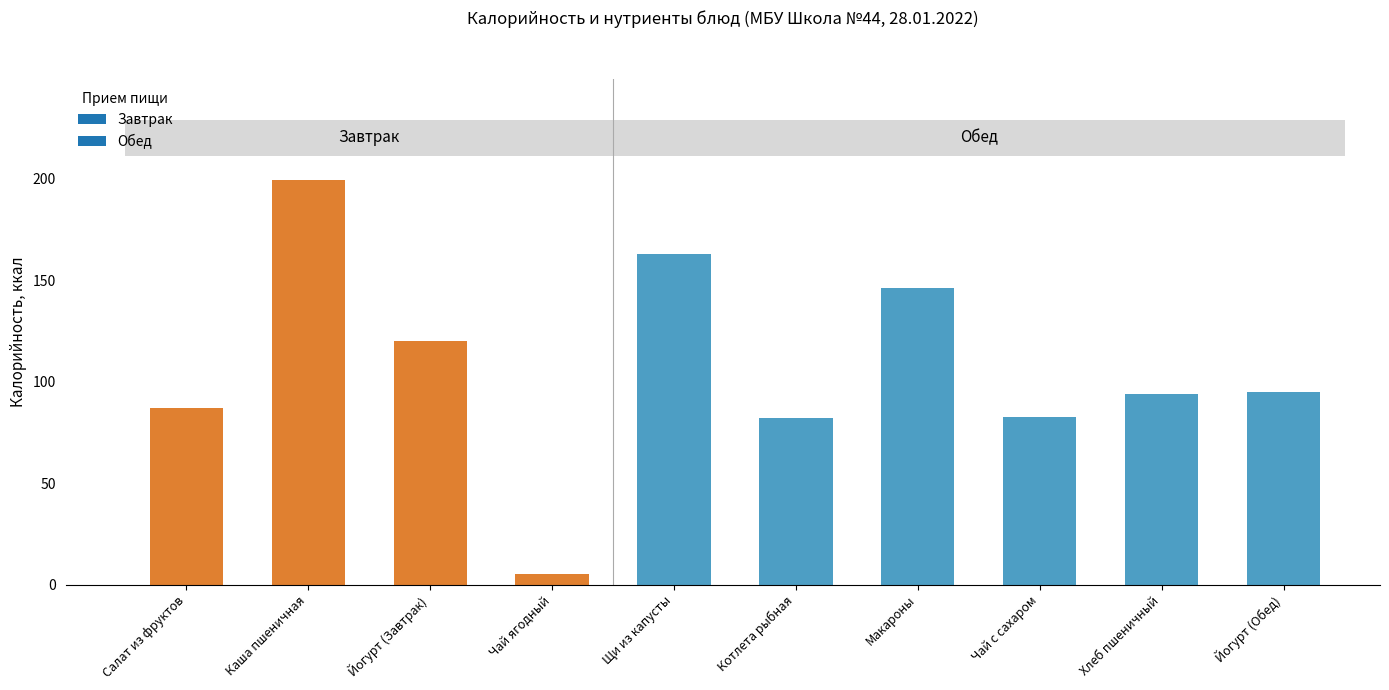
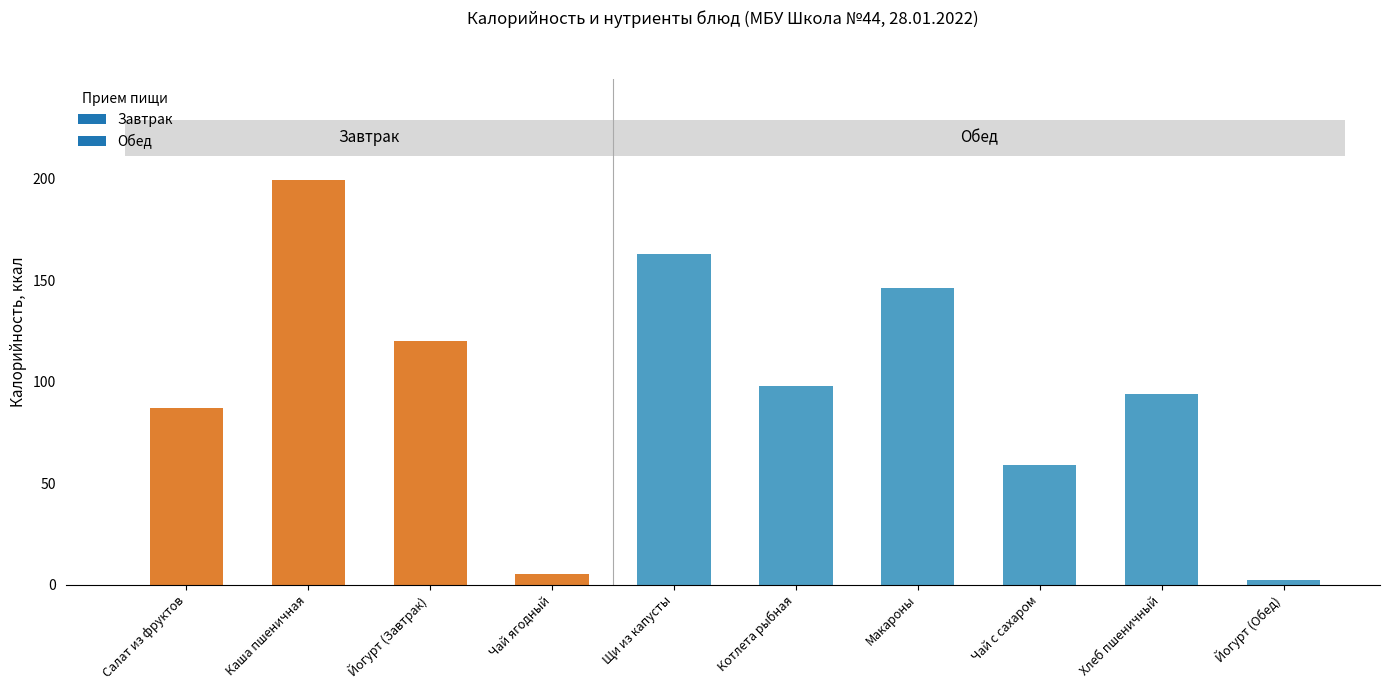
  {
    "Салат из фруктов": 87,
    "Каша пшеничная": 199,
    "Йогурт (Завтрак)": 120,
    "Чай ягодный": 5,
    "Щи из капусты": 163,
-   "Котлета рыбная": 82,
+   "Котлета рыбная": 98,
    "Макароны": 146,
-   "Чай с сахаром": 83,
+   "Чай с сахаром": 59,
    "Хлеб пшеничный": 94,
-   "Йогурт (Обед)": 95
+   "Йогурт (Обед)": 2
  }
